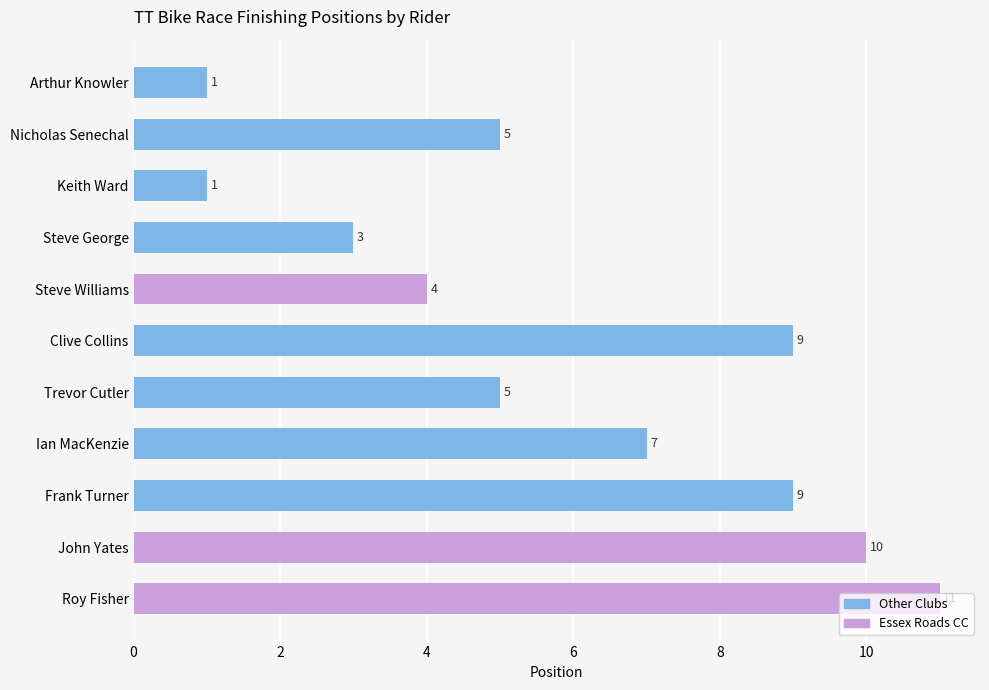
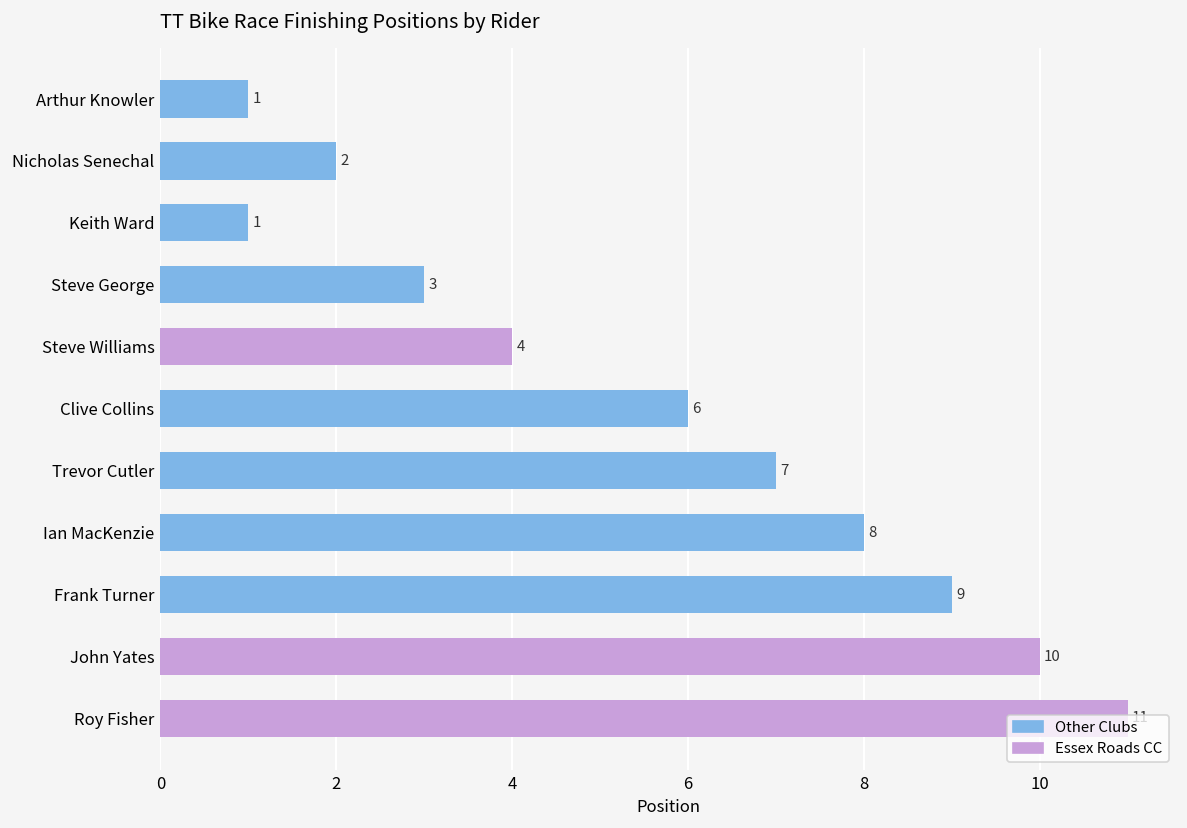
  {
    "Arthur Knowler": 1,
-   "Nicholas Senechal": 5,
+   "Nicholas Senechal": 2,
    "Keith Ward": 1,
    "Steve George": 3,
    "Steve Williams": 4,
-   "Clive Collins": 9,
-   "Trevor Cutler": 5,
-   "Ian MacKenzie": 7,
+   "Clive Collins": 6,
+   "Trevor Cutler": 7,
+   "Ian MacKenzie": 8,
    "Frank Turner": 9,
    "John Yates": 10
  }
